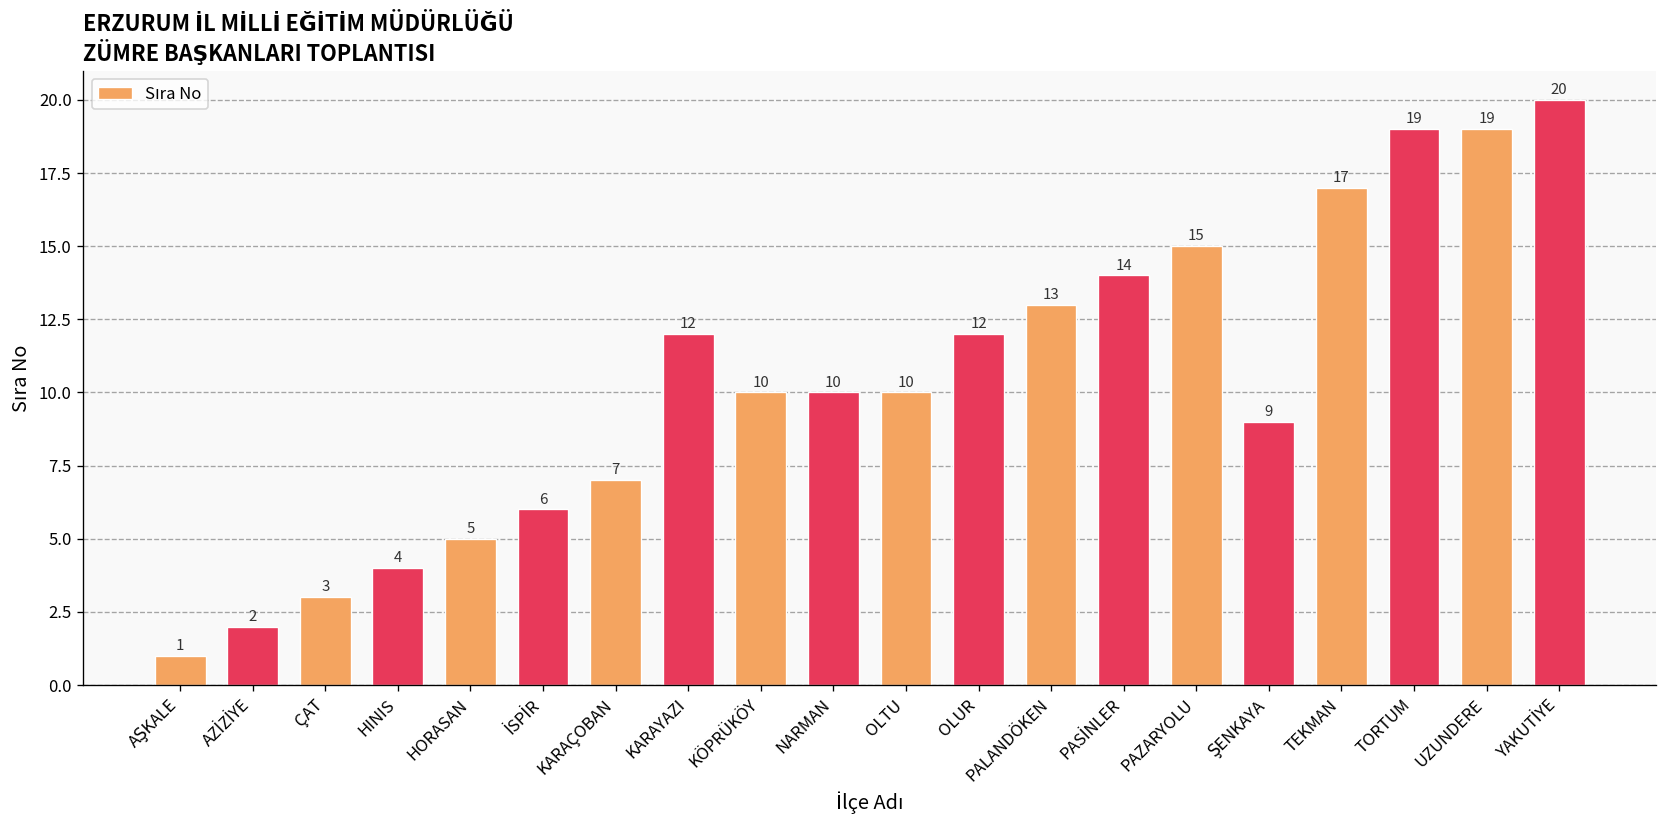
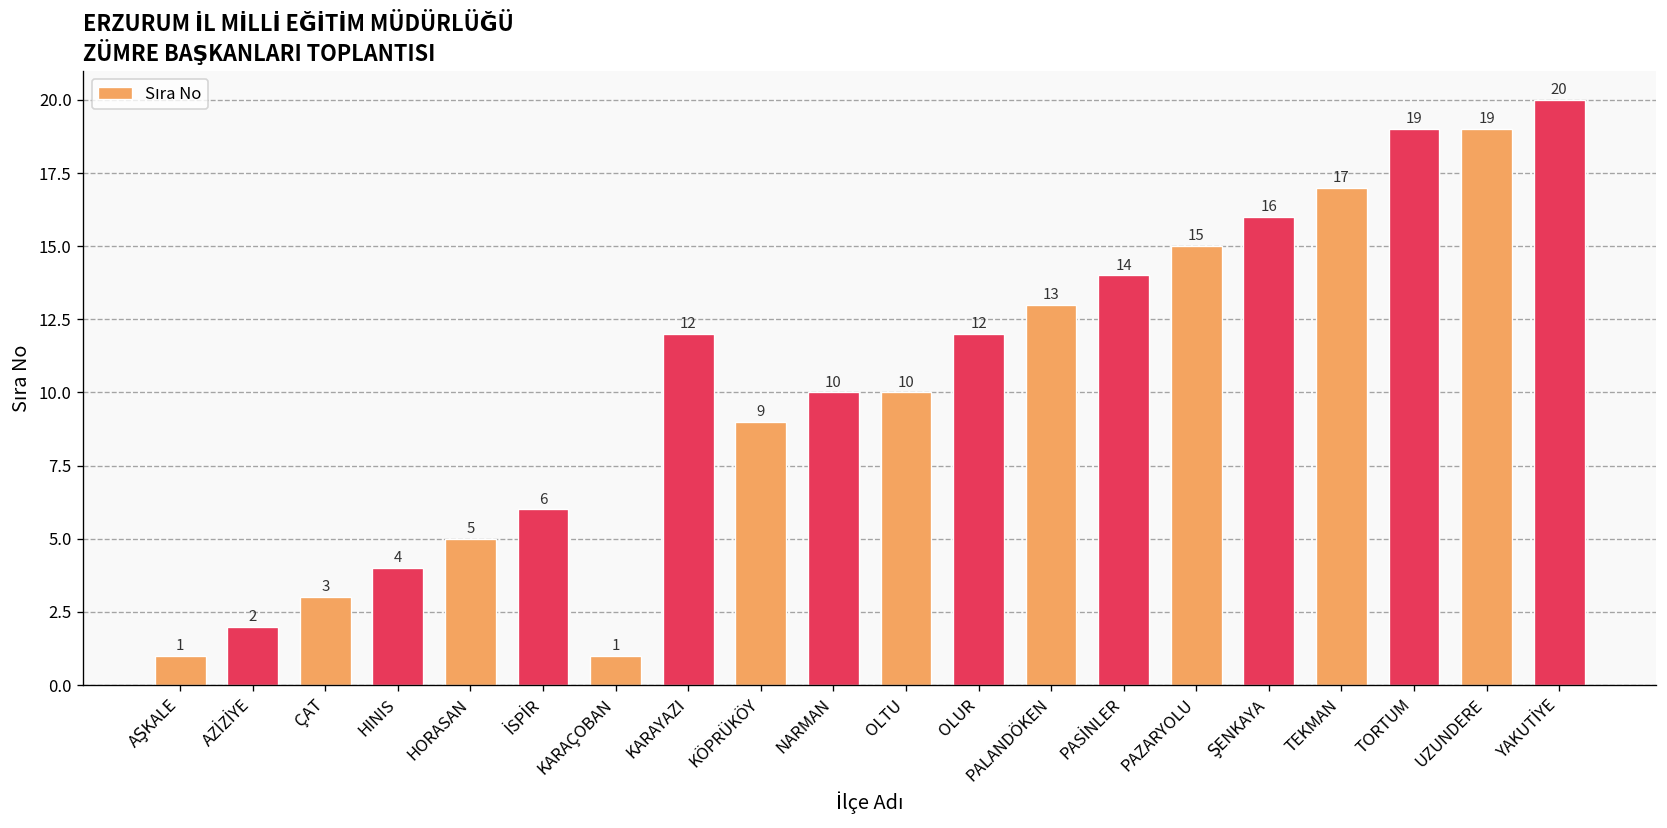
  {
    "AŞKALE": 1,
    "AZİZİYE": 2,
    "ÇAT": 3,
    "HINIS": 4,
    "HORASAN": 5,
    "İSPİR": 6,
-   "KARAÇOBAN": 7,
+   "KARAÇOBAN": 1,
    "KARAYAZI": 12,
-   "KÖPRÜKÖY": 10,
+   "KÖPRÜKÖY": 9,
    "NARMAN": 10,
    "OLTU": 10,
    "OLUR": 12,
    "PALANDÖKEN": 13,
    "PASİNLER": 14,
    "PAZARYOLU": 15,
-   "ŞENKAYA": 9,
+   "ŞENKAYA": 16,
    "TEKMAN": 17,
    "TORTUM": 19,
    "UZUNDERE": 19,
    "YAKUTİYE": 20
  }
